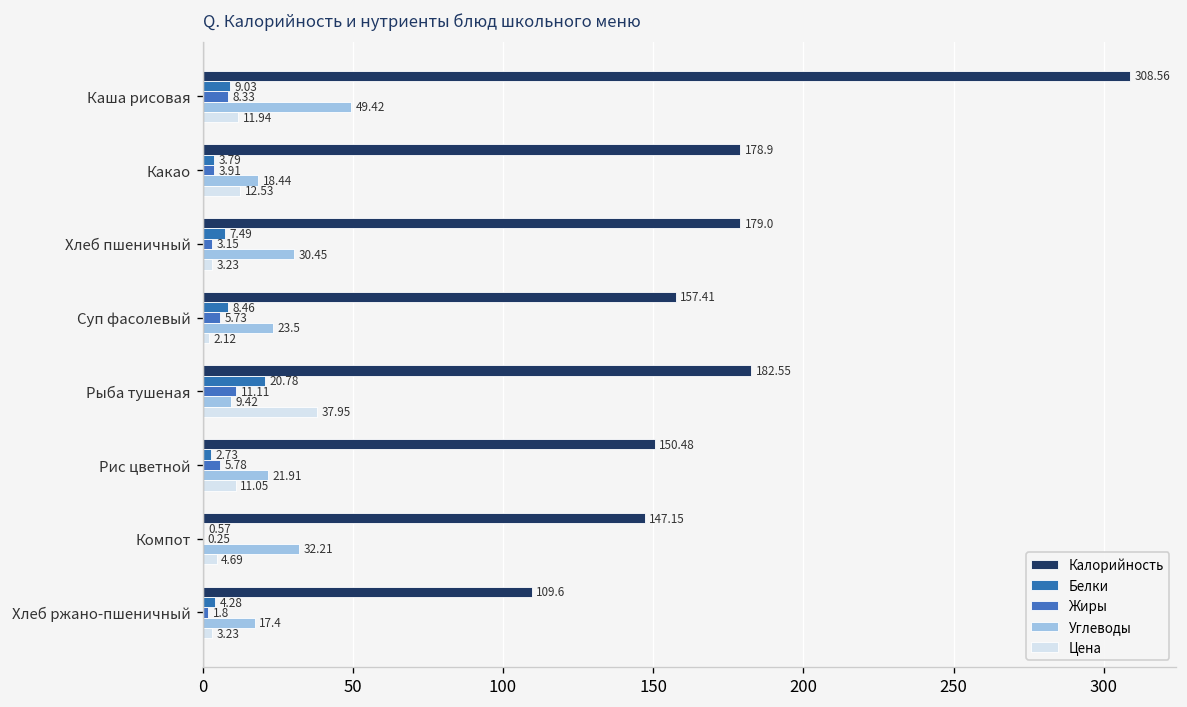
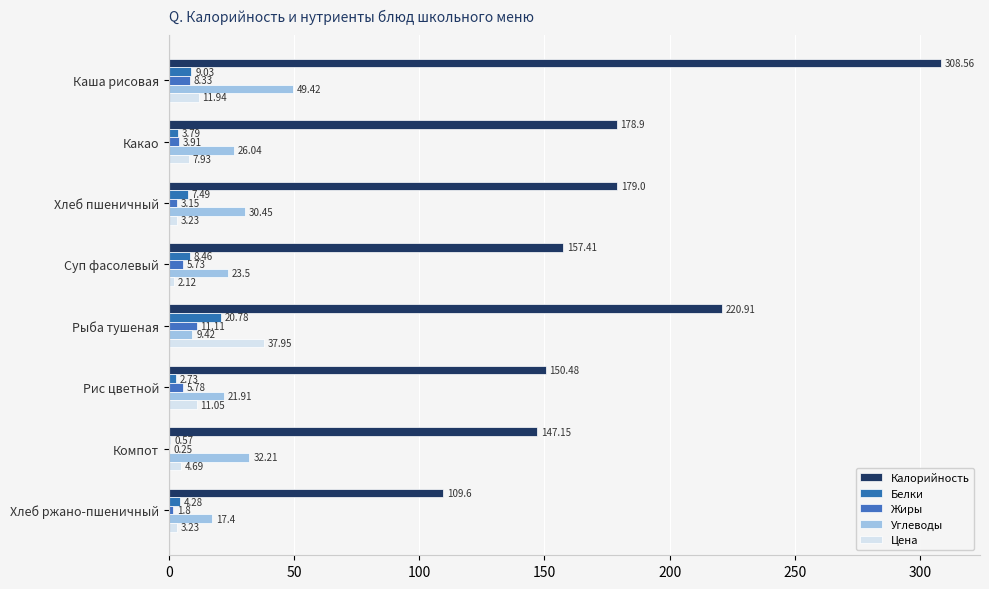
  {
    "Калорийность": {
      "Каша рисовая": 308.56,
      "Какао": 178.9,
      "Хлеб пшеничный": 179.0,
      "Суп фасолевый": 157.41,
-     "Рыба тушеная": 182.55,
+     "Рыба тушеная": 220.91,
      "Рис цветной": 150.48,
      "Компот": 147.15,
      "Хлеб ржано-пшеничный": 109.6
    },
    "Углеводы": {
      "Каша рисовая": 49.42,
-     "Какао": 18.44,
+     "Какао": 26.04,
      "Хлеб пшеничный": 30.45,
      "Суп фасолевый": 23.5,
      "Рыба тушеная": 9.42,
      "Рис цветной": 21.91,
      "Компот": 32.21,
      "Хлеб ржано-пшеничный": 17.4
    },
    "Цена": {
      "Каша рисовая": 11.94,
-     "Какао": 12.53,
+     "Какао": 7.93,
      "Хлеб пшеничный": 3.23,
      "Суп фасолевый": 2.12,
      "Рыба тушеная": 37.95,
      "Рис цветной": 11.05,
      "Компот": 4.69,
      "Хлеб ржано-пшеничный": 3.23
    }
  }
